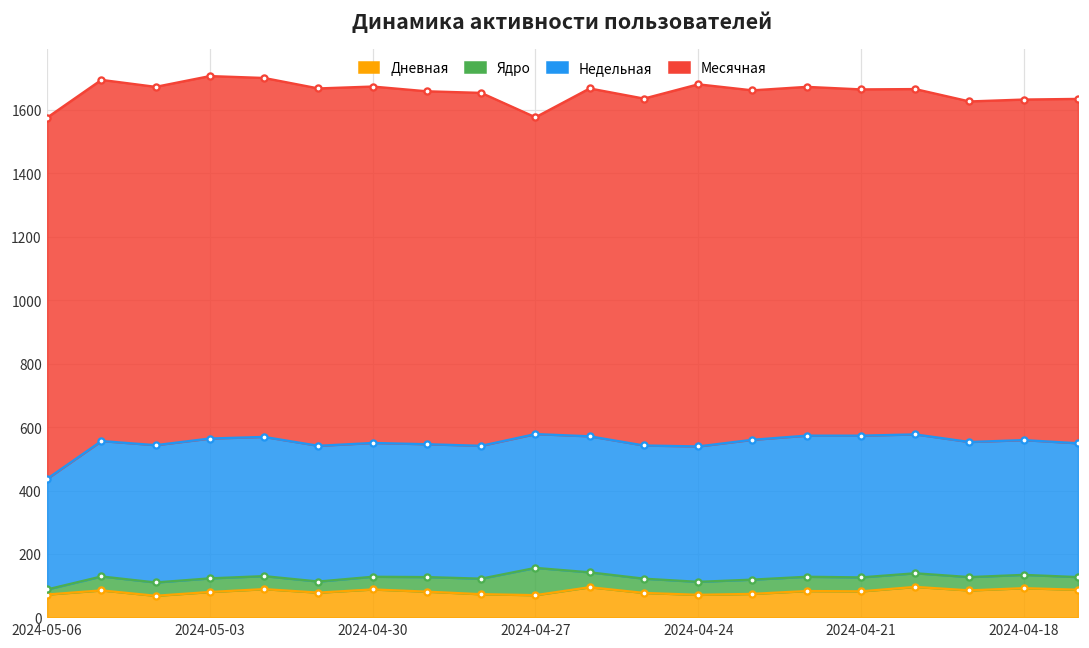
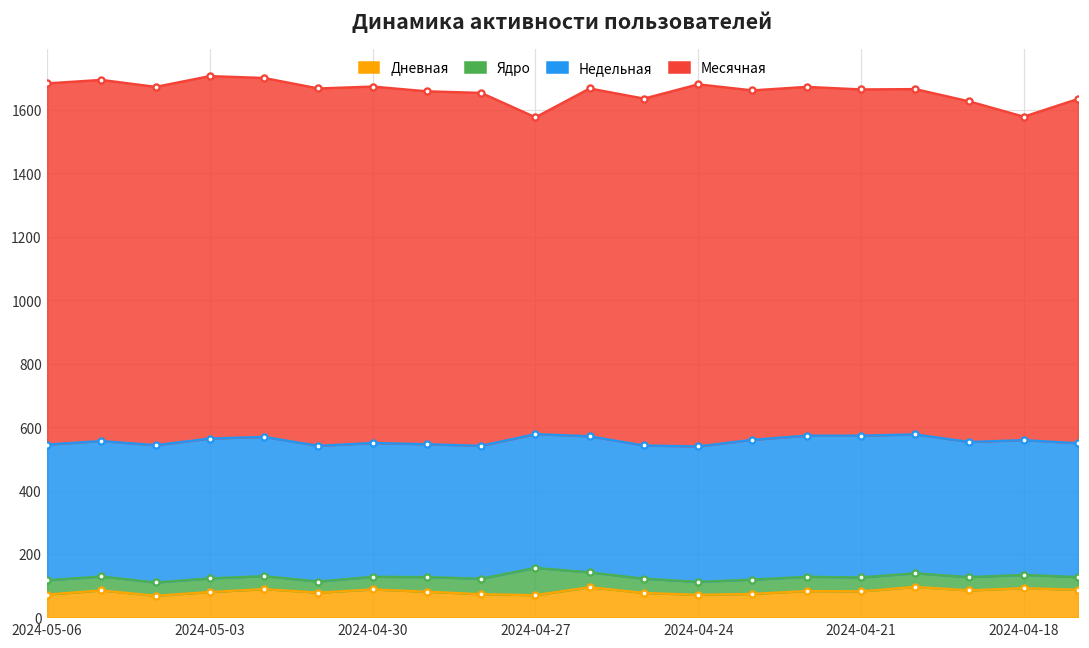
  {
    "Дневная": {
      "2024-05-06": 70,
      "2024-05-03": 80,
      "2024-04-30": 90,
      "2024-04-27": 70,
      "2024-04-24": 70,
      "2024-04-21": 80,
      "2024-04-18": 90
    },
    "Ядро": {
-     "2024-05-06": 20,
+     "2024-05-06": 50,
      "2024-05-03": 40,
      "2024-04-30": 40,
      "2024-04-27": 90,
      "2024-04-24": 40,
      "2024-04-21": 40,
      "2024-04-18": 40
    },
    "Недельная": {
-     "2024-05-06": 350,
+     "2024-05-06": 430,
      "2024-05-03": 440,
      "2024-04-30": 420,
      "2024-04-27": 420,
      "2024-04-24": 430,
      "2024-04-21": 450,
      "2024-04-18": 430
    },
    "Месячная": {
      "2024-05-06": 1140,
      "2024-05-03": 1140,
      "2024-04-30": 1120,
      "2024-04-27": 1000,
      "2024-04-24": 1140,
      "2024-04-21": 1090,
-     "2024-04-18": 1070
+     "2024-04-18": 1020
    }
  }
